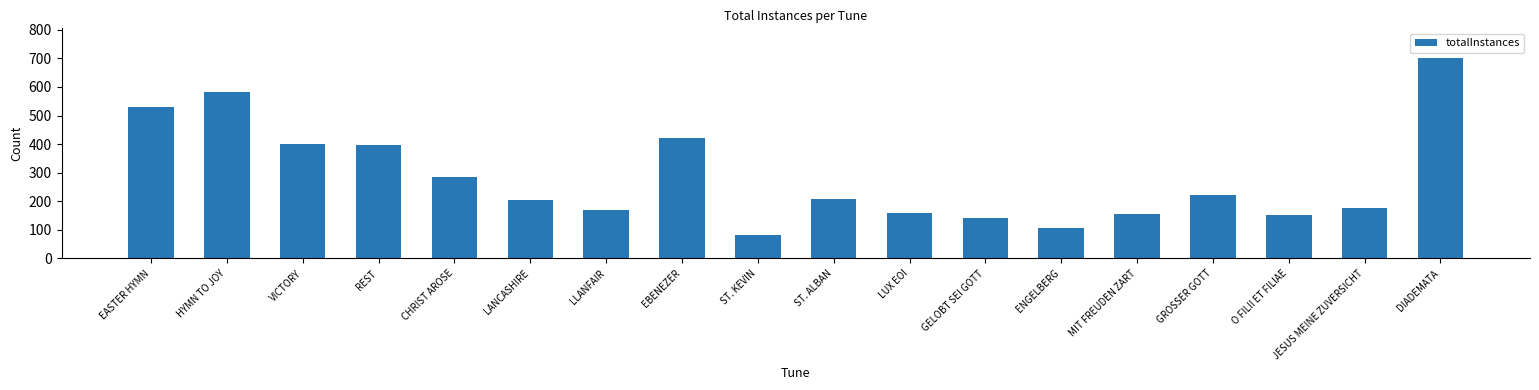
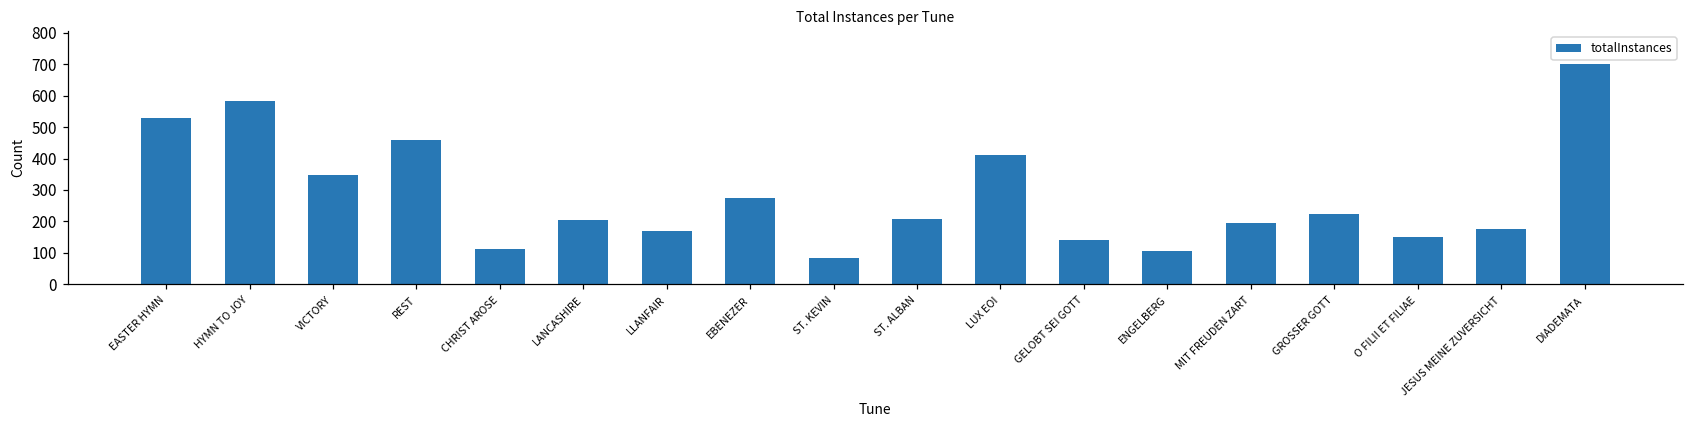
  {
    "EASTER HYMN": 530,
    "HYMN TO JOY": 580,
-   "VICTORY": 400,
-   "REST": 400,
-   "CHRIST AROSE": 290,
+   "VICTORY": 350,
+   "REST": 460,
+   "CHRIST AROSE": 110,
    "LANCASHIRE": 210,
    "LLANFAIR": 170,
-   "EBENEZER": 420,
+   "EBENEZER": 280,
    "ST. KEVIN": 80,
    "ST. ALBAN": 210,
-   "LUX EOI": 160,
+   "LUX EOI": 410,
    "GELOBT SEI GOTT": 140,
    "ENGELBERG": 110,
-   "MIT FREUDEN ZART": 160,
+   "MIT FREUDEN ZART": 190,
    "GROSSER GOTT": 220,
    "O FILII ET FILIAE": 150,
    "JESUS MEINE ZUVERSICHT": 180,
    "DIADEMATA": 700
  }
